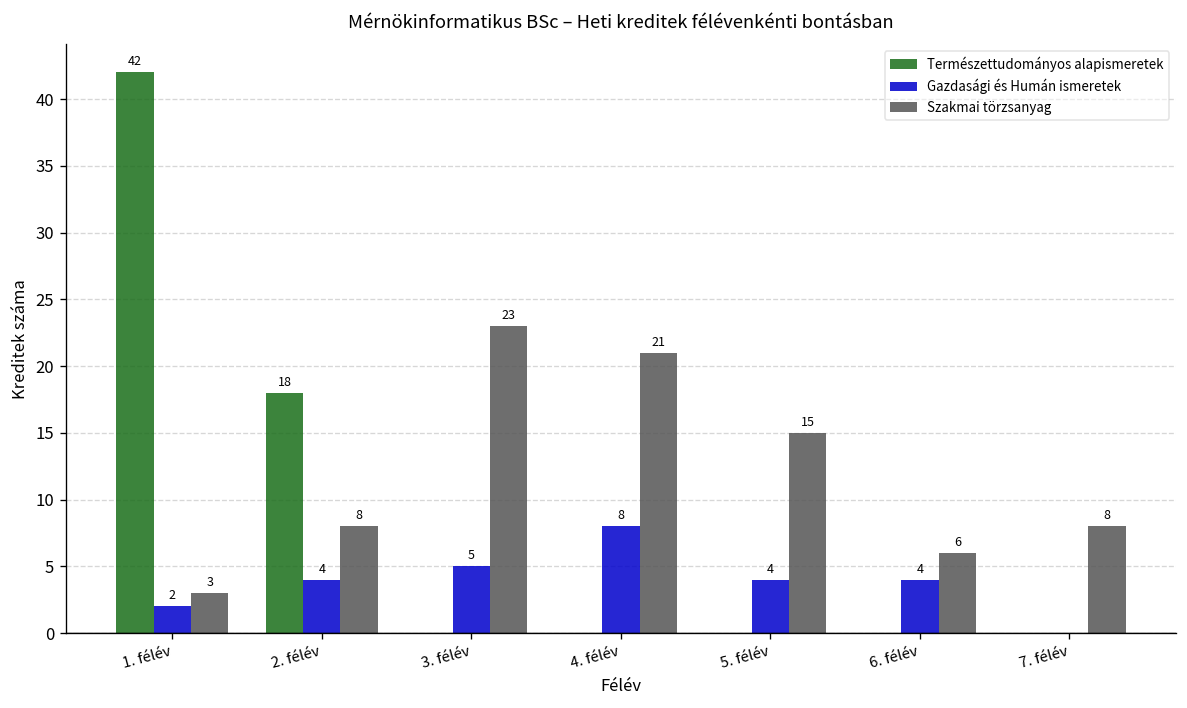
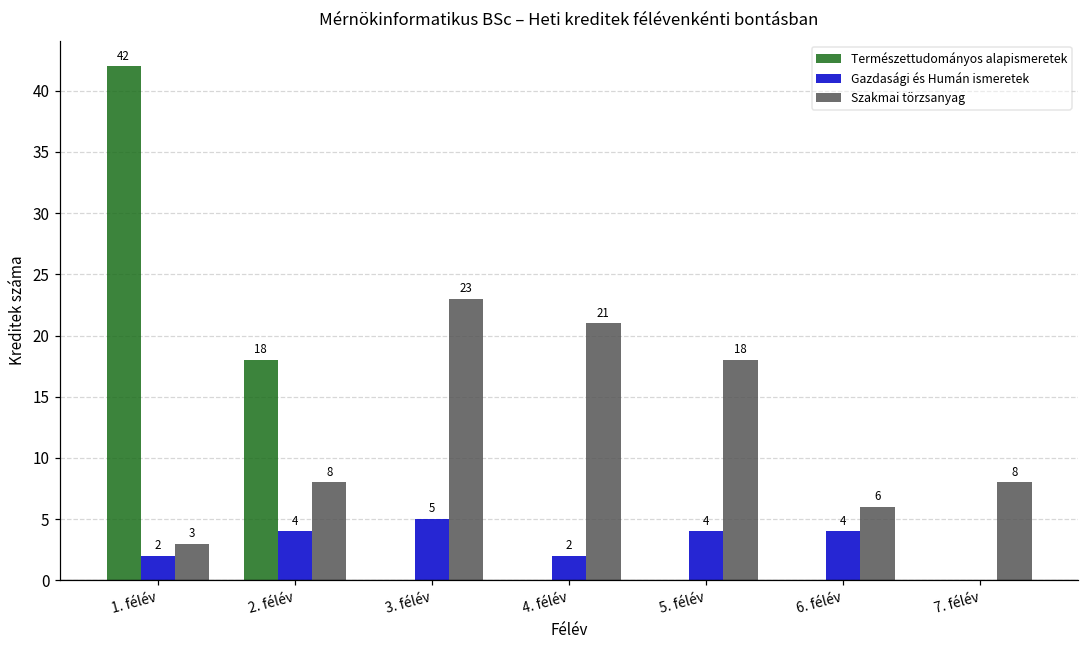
  {
    "Természettudományos alapismeretek": {
      "1. félév": 42,
      "2. félév": 18
    },
    "Gazdasági és Humán ismeretek": {
      "1. félév": 2,
      "2. félév": 4,
      "3. félév": 5,
-     "4. félév": 8,
+     "4. félév": 2,
      "5. félév": 4,
      "6. félév": 4
    },
    "Szakmai törzsanyag": {
      "1. félév": 3,
      "2. félév": 8,
      "3. félév": 23,
      "4. félév": 21,
-     "5. félév": 15,
+     "5. félév": 18,
      "6. félév": 6,
      "7. félév": 8
    }
  }
